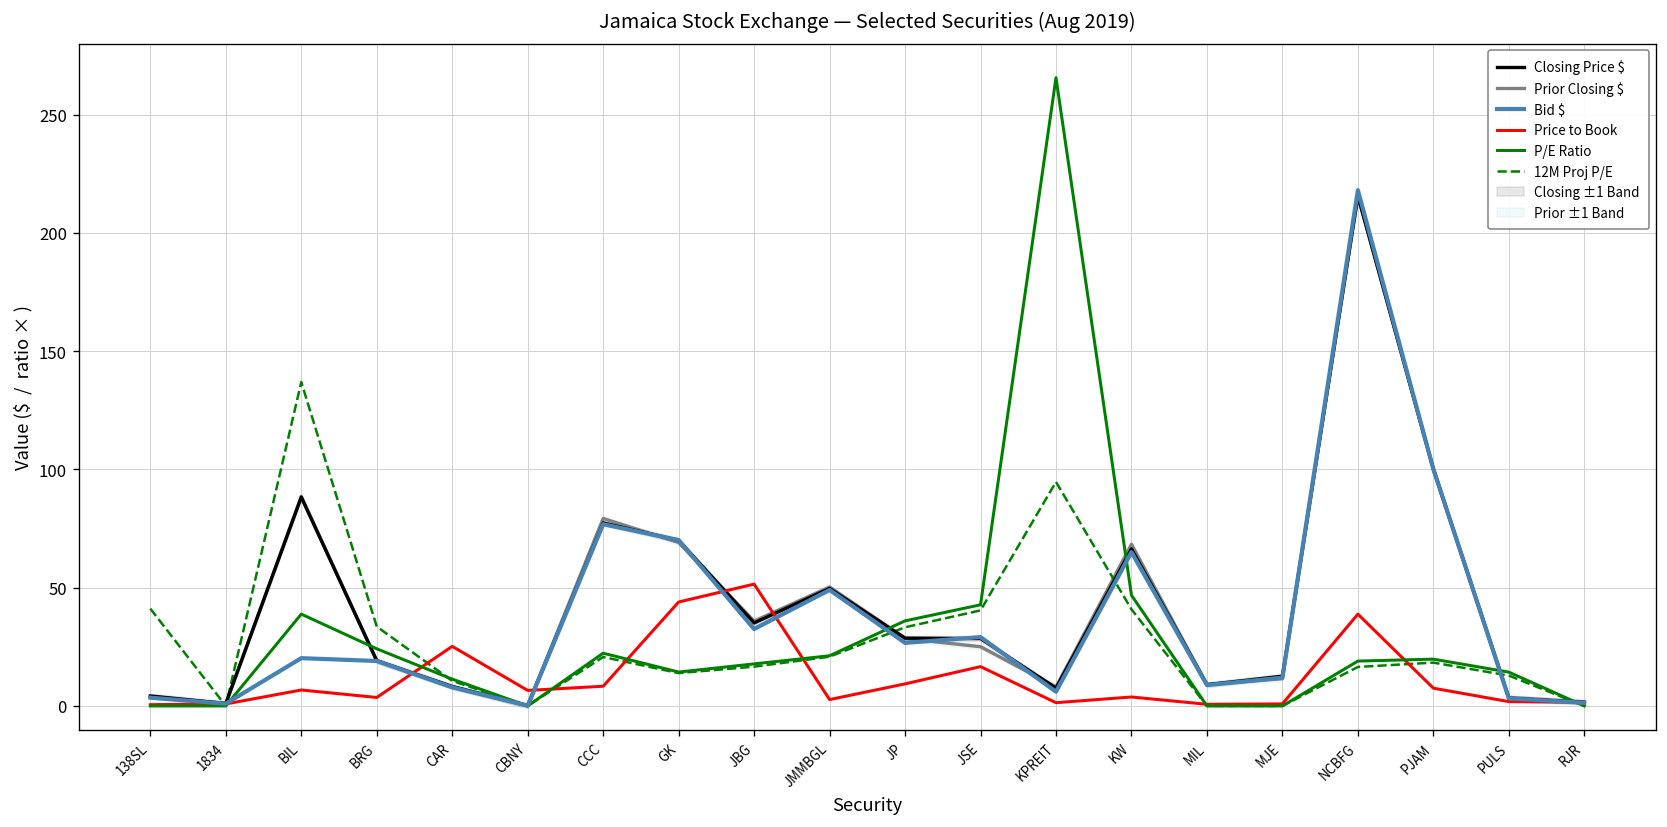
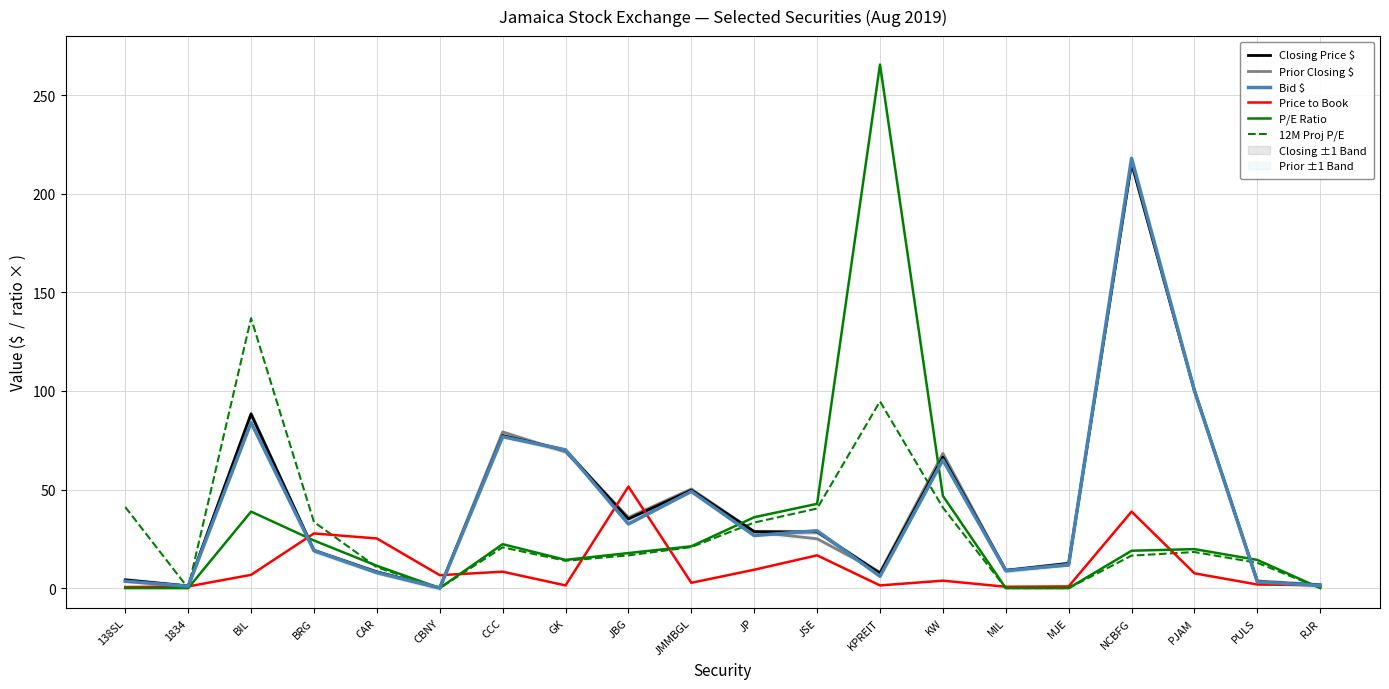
  {
    "Bid $": {
-     "BIL": 20,
+     "BIL": 84,
      "JBG": 33,
      "JP": 27,
      "KPREIT": 6,
      "KW": 65,
      "NCBFG": 218
    },
    "Price to Book": {
      "BIL": 7,
-     "BRG": 4,
+     "BRG": 28,
      "CAR": 25,
      "CBNY": 7,
      "CCC": 8,
-     "GK": 44,
+     "GK": 1,
      "JBG": 52,
      "JMMBGL": 3,
      "JP": 9,
      "JSE": 17,
      "KPREIT": 1,
      "KW": 4,
      "NCBFG": 39,
      "PJAM": 8,
      "PULS": 2
    }
  }
